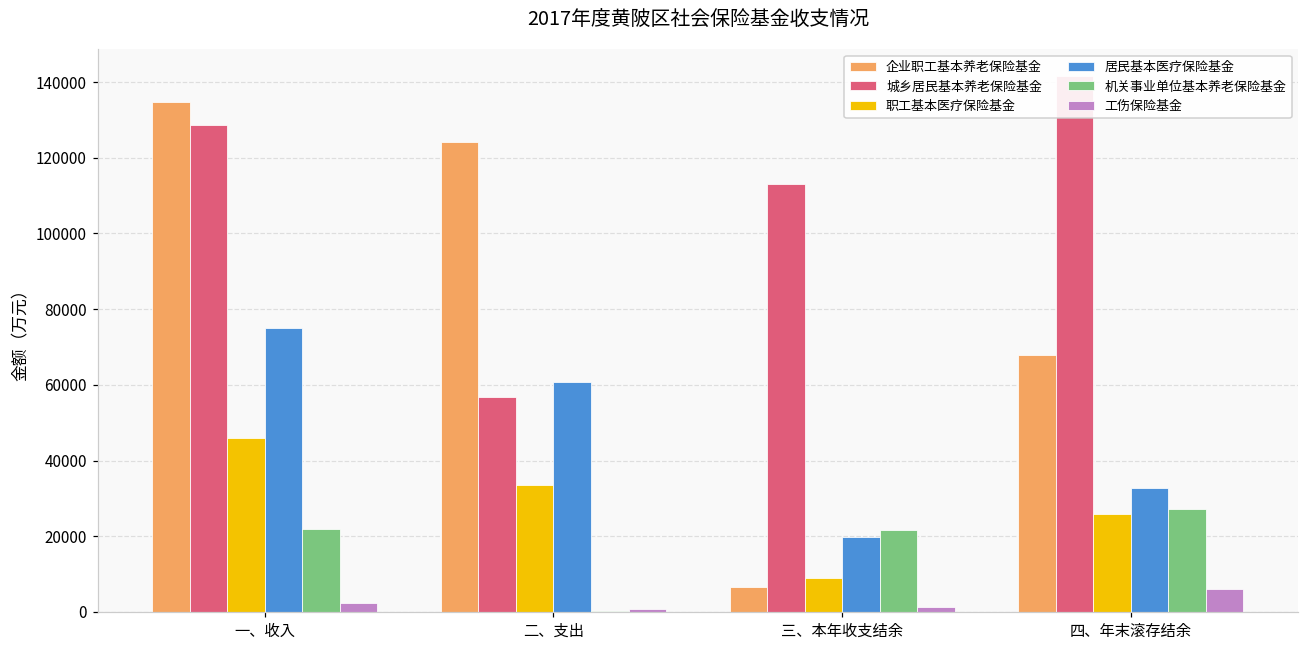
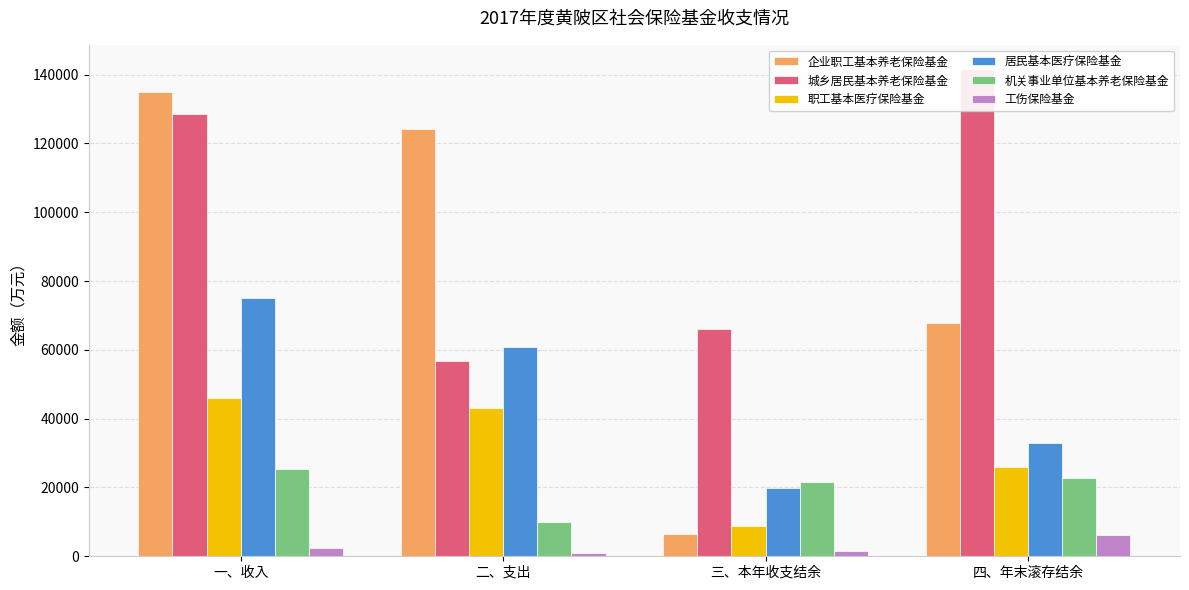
  {
    "企业职工基本养老保险基金": {
      "一、收入": 135000,
      "二、支出": 124000,
      "三、本年收支结余": 6000,
      "四、年末滚存结余": 68000
    },
    "城乡居民基本养老保险基金": {
      "一、收入": 129000,
      "二、支出": 57000,
-     "三、本年收支结余": 113000
+     "三、本年收支结余": 66000
    },
    "职工基本医疗保险基金": {
      "一、收入": 46000,
-     "二、支出": 34000,
+     "二、支出": 43000,
      "三、本年收支结余": 9000,
      "四、年末滚存结余": 26000
    },
    "居民基本医疗保险基金": {
      "一、收入": 75000,
      "二、支出": 61000,
      "三、本年收支结余": 20000,
      "四、年末滚存结余": 33000
    },
    "机关事业单位基本养老保险基金": {
-     "一、收入": 22000,
-     "二、支出": 0,
+     "一、收入": 25000,
+     "二、支出": 10000,
      "三、本年收支结余": 22000,
-     "四、年末滚存结余": 27000
+     "四、年末滚存结余": 23000
    },
    "工伤保险基金": {
      "一、收入": 2000,
      "二、支出": 1000,
      "三、本年收支结余": 1000,
      "四、年末滚存结余": 6000
    }
  }
